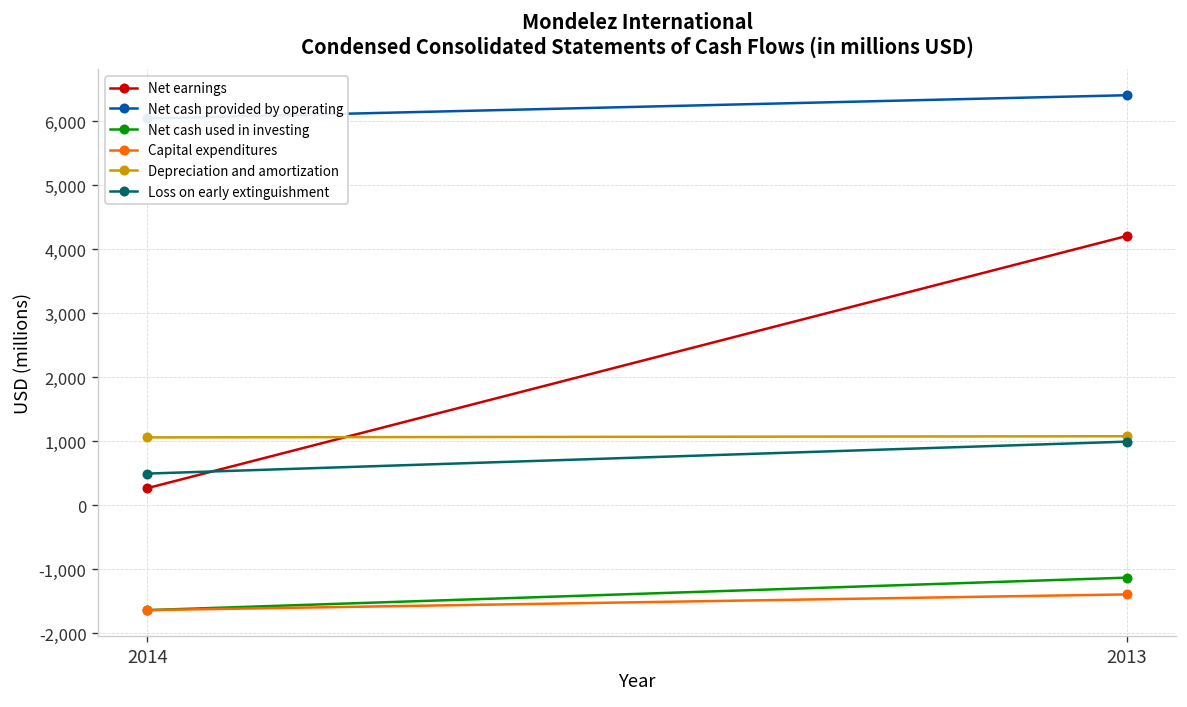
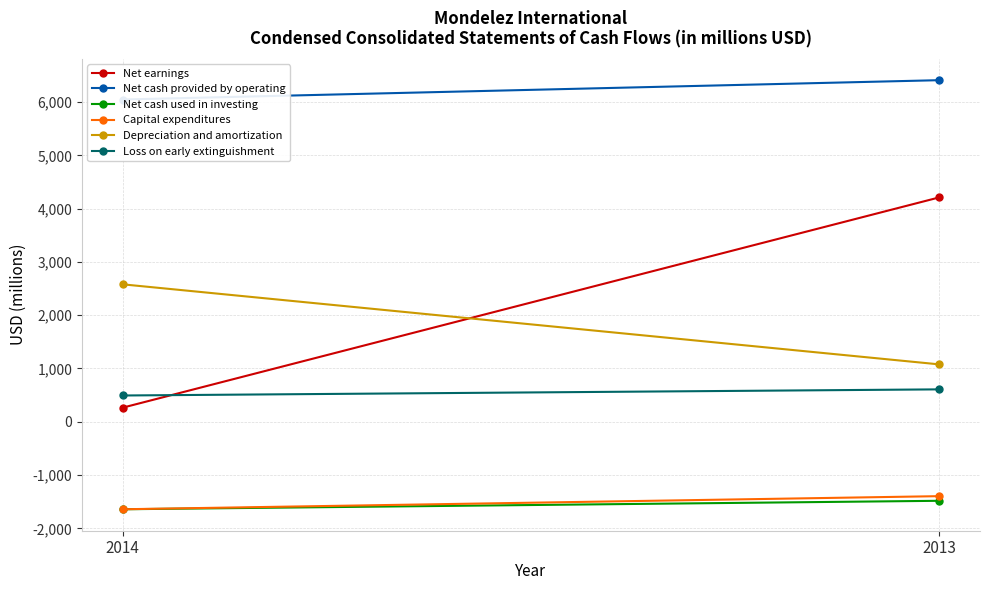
  {
    "Net earnings": {
      "2014": "300",
      "2013": "4,200"
    },
    "Net cash provided by operating": {
      "2013": "6,400"
    },
    "Net cash used in investing": {
-     "2013": "-1,100"
+     "2013": "-1,500"
    },
    "Capital expenditures": {
      "2013": "-1,400"
    },
    "Depreciation and amortization": {
-     "2014": "1,100",
+     "2014": "2,600",
      "2013": "1,100"
    },
    "Loss on early extinguishment": {
      "2014": "500",
-     "2013": "1,000"
+     "2013": "600"
    }
  }
